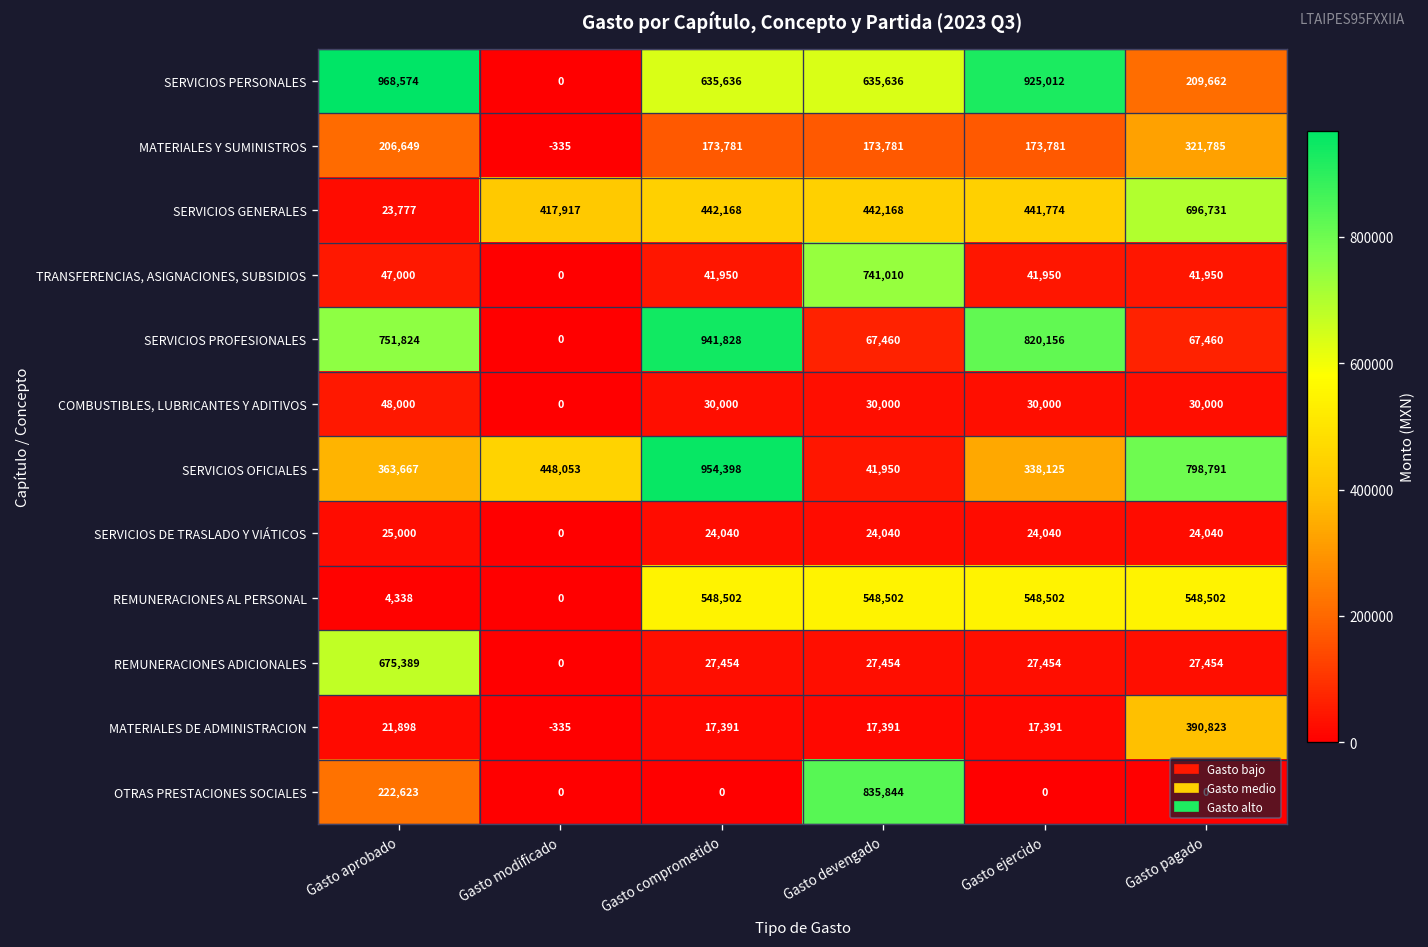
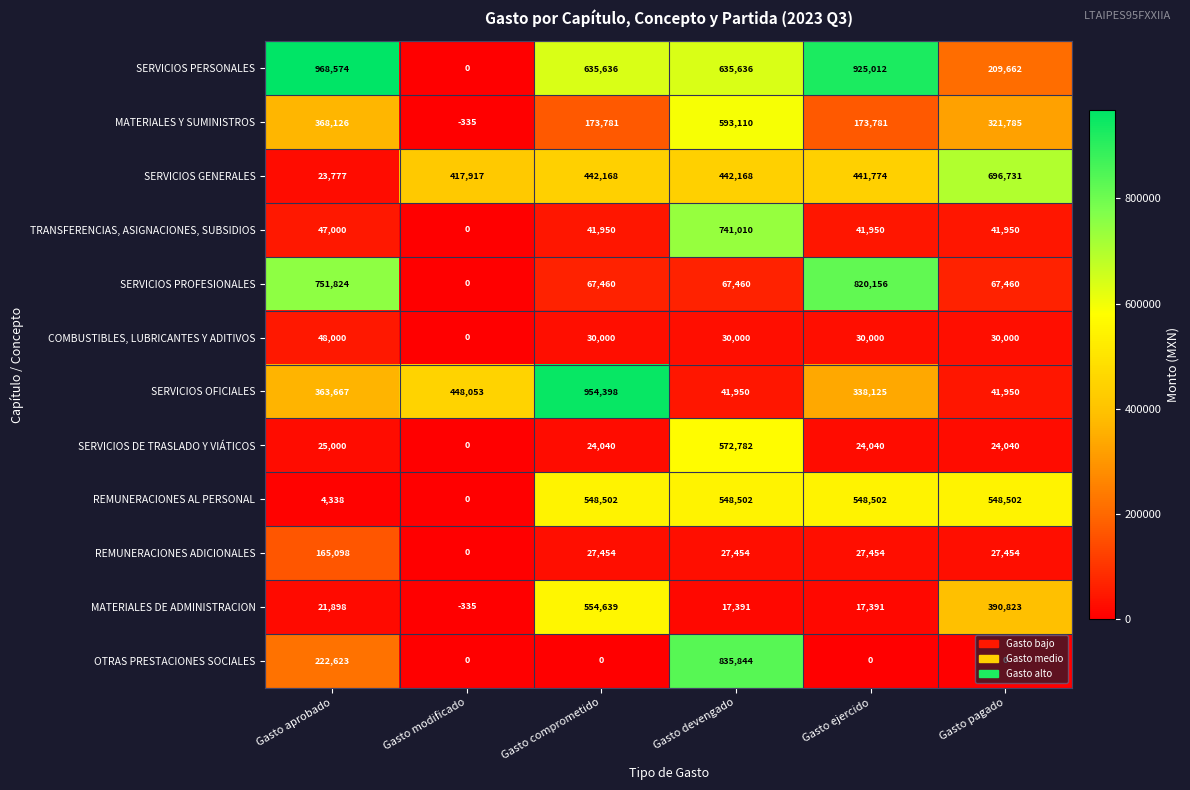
  {
    "SERVICIOS PERSONALES": {
      "Gasto aprobado": "968,574",
      "Gasto modificado": "0",
      "Gasto comprometido": "635,636",
      "Gasto devengado": "635,636",
      "Gasto ejercido": "925,012",
      "Gasto pagado": "209,662"
    },
    "MATERIALES Y SUMINISTROS": {
-     "Gasto aprobado": "206,649",
+     "Gasto aprobado": "368,126",
      "Gasto modificado": "-335",
      "Gasto comprometido": "173,781",
-     "Gasto devengado": "173,781",
+     "Gasto devengado": "593,110",
      "Gasto ejercido": "173,781",
      "Gasto pagado": "321,785"
    },
    "SERVICIOS GENERALES": {
      "Gasto aprobado": "23,777",
      "Gasto modificado": "417,917",
      "Gasto comprometido": "442,168",
      "Gasto devengado": "442,168",
      "Gasto ejercido": "441,774",
      "Gasto pagado": "696,731"
    },
    "TRANSFERENCIAS, ASIGNACIONES, SUBSIDIOS": {
      "Gasto aprobado": "47,000",
      "Gasto modificado": "0",
      "Gasto comprometido": "41,950",
      "Gasto devengado": "741,010",
      "Gasto ejercido": "41,950",
      "Gasto pagado": "41,950"
    },
    "SERVICIOS PROFESIONALES": {
      "Gasto aprobado": "751,824",
      "Gasto modificado": "0",
-     "Gasto comprometido": "941,828",
+     "Gasto comprometido": "67,460",
      "Gasto devengado": "67,460",
      "Gasto ejercido": "820,156",
      "Gasto pagado": "67,460"
    },
    "COMBUSTIBLES, LUBRICANTES Y ADITIVOS": {
      "Gasto aprobado": "48,000",
      "Gasto modificado": "0",
      "Gasto comprometido": "30,000",
      "Gasto devengado": "30,000",
      "Gasto ejercido": "30,000",
      "Gasto pagado": "30,000"
    },
    "SERVICIOS OFICIALES": {
      "Gasto aprobado": "363,667",
      "Gasto modificado": "448,053",
      "Gasto comprometido": "954,398",
      "Gasto devengado": "41,950",
      "Gasto ejercido": "338,125",
-     "Gasto pagado": "798,791"
+     "Gasto pagado": "41,950"
    },
    "SERVICIOS DE TRASLADO Y VIÁTICOS": {
      "Gasto aprobado": "25,000",
      "Gasto modificado": "0",
      "Gasto comprometido": "24,040",
-     "Gasto devengado": "24,040",
+     "Gasto devengado": "572,782",
      "Gasto ejercido": "24,040",
      "Gasto pagado": "24,040"
    },
    "REMUNERACIONES AL PERSONAL": {
      "Gasto aprobado": "4,338",
      "Gasto modificado": "0",
      "Gasto comprometido": "548,502",
      "Gasto devengado": "548,502",
      "Gasto ejercido": "548,502",
      "Gasto pagado": "548,502"
    },
    "REMUNERACIONES ADICIONALES": {
-     "Gasto aprobado": "675,389",
+     "Gasto aprobado": "165,098",
      "Gasto modificado": "0",
      "Gasto comprometido": "27,454",
      "Gasto devengado": "27,454",
      "Gasto ejercido": "27,454",
      "Gasto pagado": "27,454"
    },
    "MATERIALES DE ADMINISTRACION": {
      "Gasto aprobado": "21,898",
      "Gasto modificado": "-335",
-     "Gasto comprometido": "17,391",
+     "Gasto comprometido": "554,639",
      "Gasto devengado": "17,391",
      "Gasto ejercido": "17,391",
      "Gasto pagado": "390,823"
    },
    "OTRAS PRESTACIONES SOCIALES": {
      "Gasto aprobado": "222,623",
      "Gasto modificado": "0",
      "Gasto comprometido": "0",
      "Gasto devengado": "835,844",
      "Gasto ejercido": "0"
    }
  }
